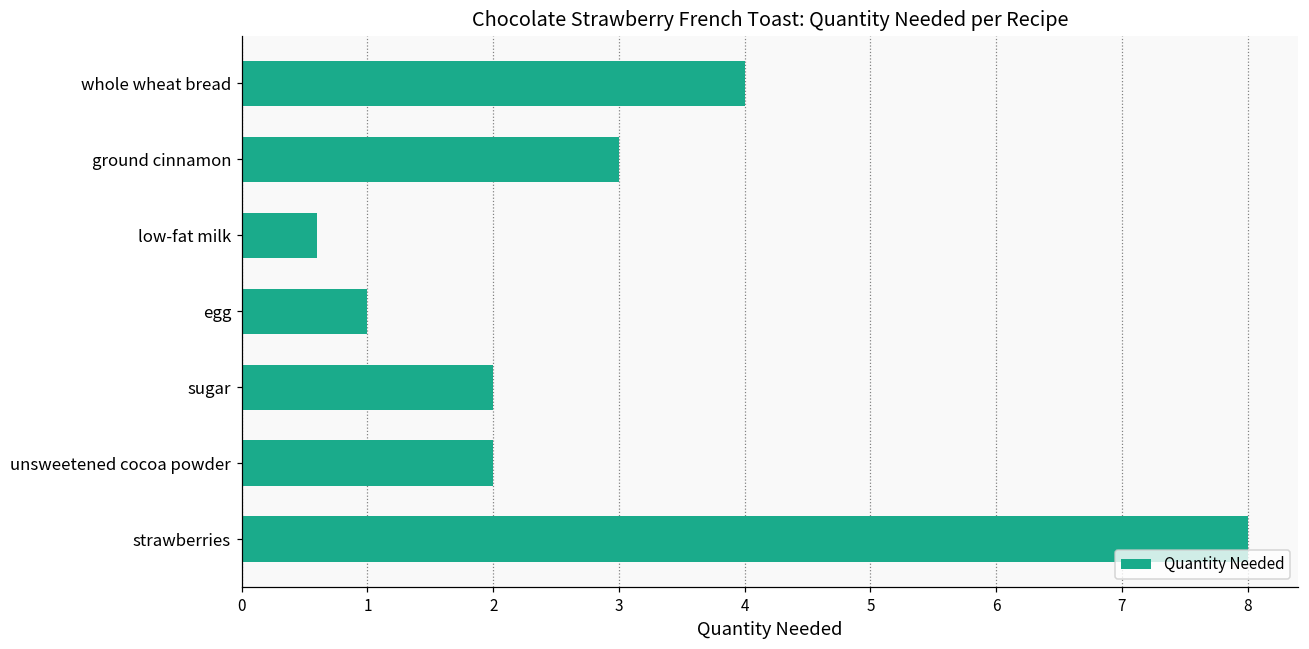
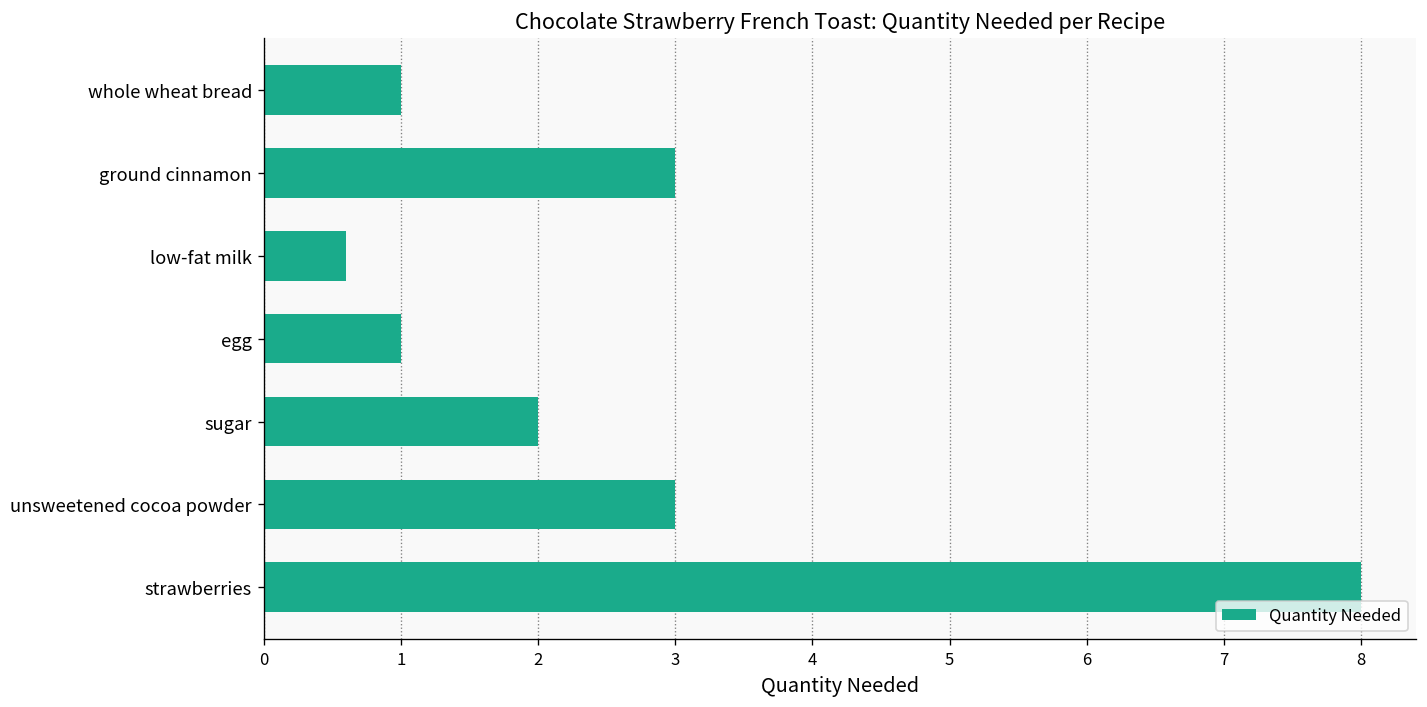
  {
-   "whole wheat bread": 4,
+   "whole wheat bread": 1,
    "ground cinnamon": 3,
    "low-fat milk": 0.60,
    "egg": 1,
    "sugar": 2,
-   "unsweetened cocoa powder": 2,
+   "unsweetened cocoa powder": 3,
    "strawberries": 8
  }
